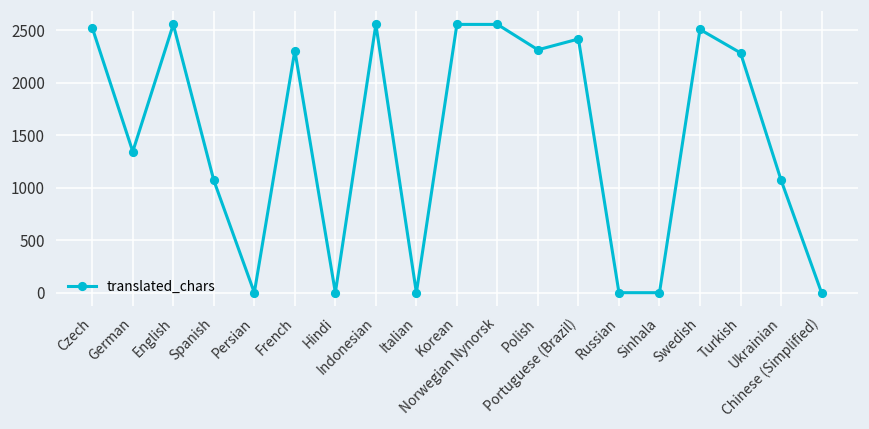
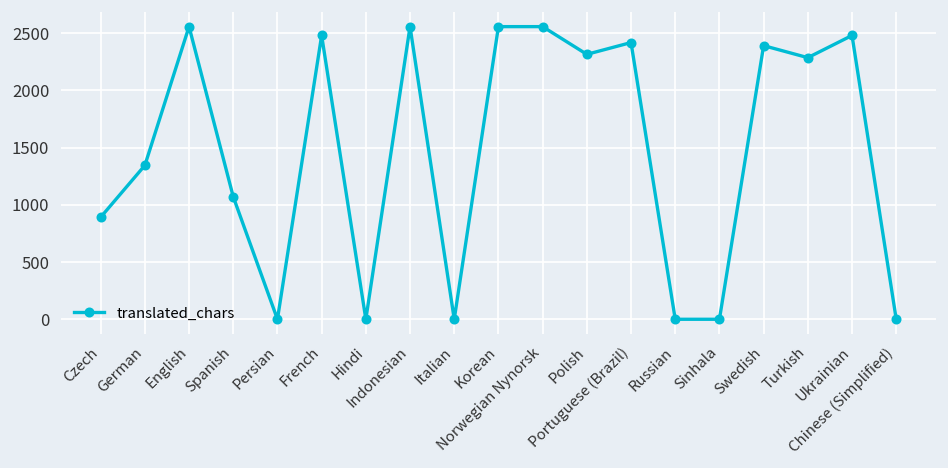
  {
-   "Czech": 2500,
+   "Czech": 900,
    "German": 1300,
    "English": 2600,
    "Spanish": 1100,
    "Persian": 0,
-   "French": 2300,
+   "French": 2500,
    "Hindi": 0,
    "Indonesian": 2600,
    "Italian": 0,
    "Korean": 2600,
    "Norwegian Nynorsk": 2600,
    "Polish": 2300,
    "Portuguese (Brazil)": 2400,
    "Russian": 0,
    "Sinhala": 0,
-   "Swedish": 2500,
+   "Swedish": 2400,
    "Turkish": 2300,
-   "Ukrainian": 1100,
+   "Ukrainian": 2500,
    "Chinese (Simplified)": 0
  }
